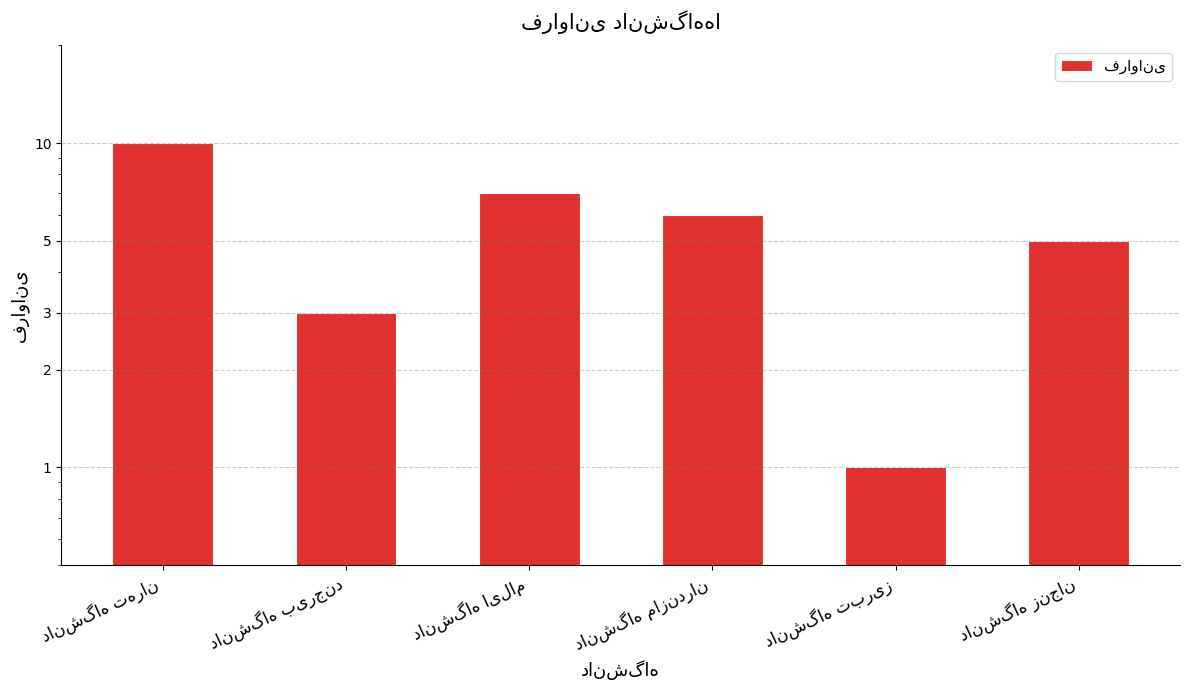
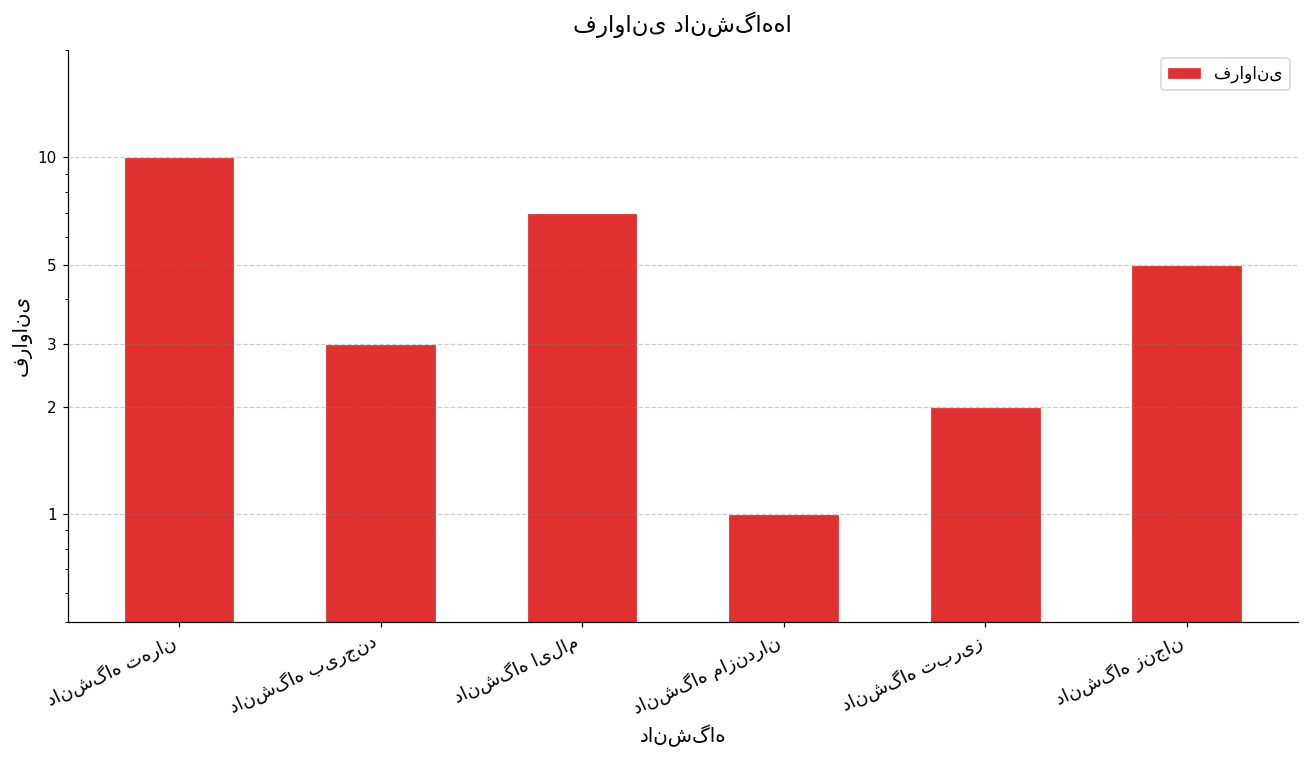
  {
    "دانشگاه تهران": 10,
    "دانشگاه بیرجند": 3,
    "دانشگاه ایلام": 7,
-   "دانشگاه مازندران": 6,
-   "دانشگاه تبریز": 1,
+   "دانشگاه مازندران": 1,
+   "دانشگاه تبریز": 2,
    "دانشگاه زنجان": 5
  }
